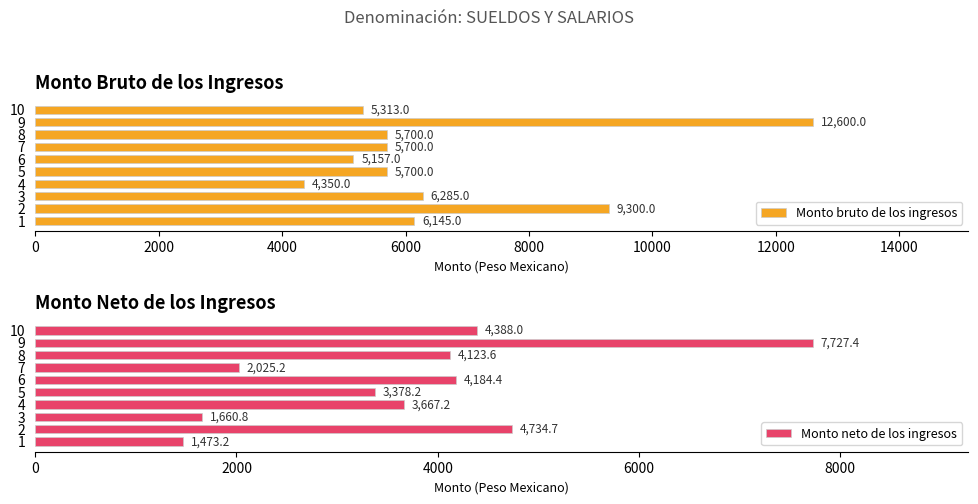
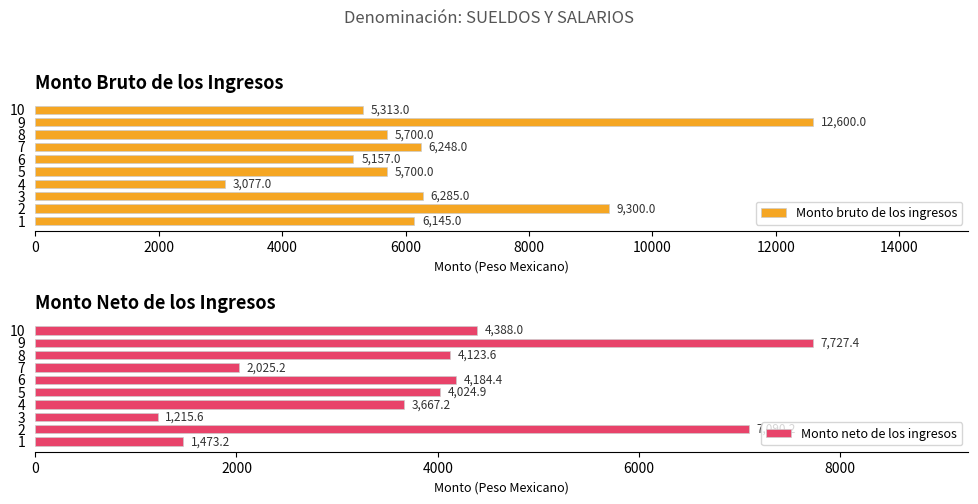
  {
    "Monto Bruto de los Ingresos": {
      "10": "5,313.0",
      "9": "12,600.0",
      "8": "5,700.0",
-     "7": "5,700.0",
+     "7": "6,248.0",
      "6": "5,157.0",
      "5": "5,700.0",
-     "4": "4,350.0",
+     "4": "3,077.0",
      "3": "6,285.0",
      "2": "9,300.0",
      "1": "6,145.0"
    },
    "Monto Neto de los Ingresos": {
      "10": "4,388.0",
      "9": "7,727.4",
      "8": "4,123.6",
      "7": "2,025.2",
      "6": "4,184.4",
-     "5": "3,378.2",
+     "5": "4,024.9",
      "4": "3,667.2",
-     "3": "1,660.8",
-     "2": "4730",
+     "3": "1,215.6",
+     "2": "7090",
      "1": "1,473.2"
    }
  }
